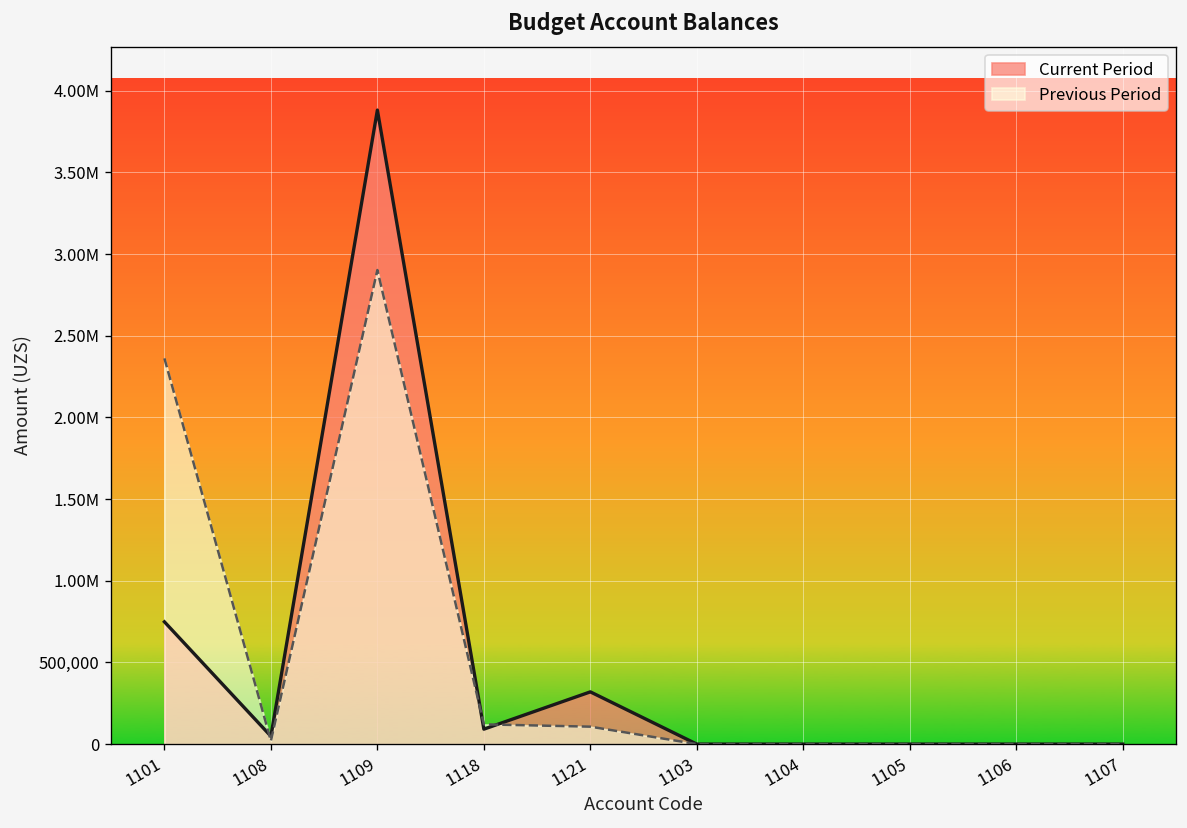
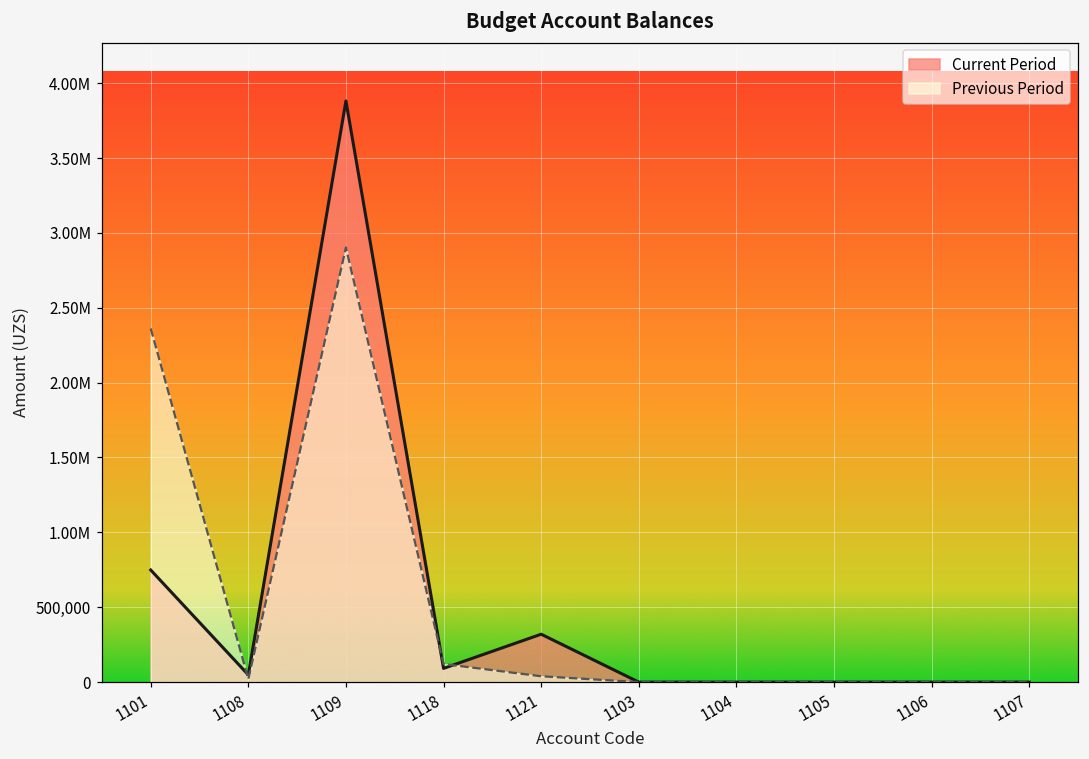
  {
    "Current Period": {
      "1101": "750,000",
      "1108": "50,000",
      "1109": "3,880,000",
      "1118": "90,000",
      "1121": "320,000"
    },
    "Previous Period": {
      "1101": "2,360,000",
      "1108": "20,000",
      "1109": "2,900,000",
      "1118": "120,000",
-     "1121": "110,000"
+     "1121": "40,000"
    }
  }
